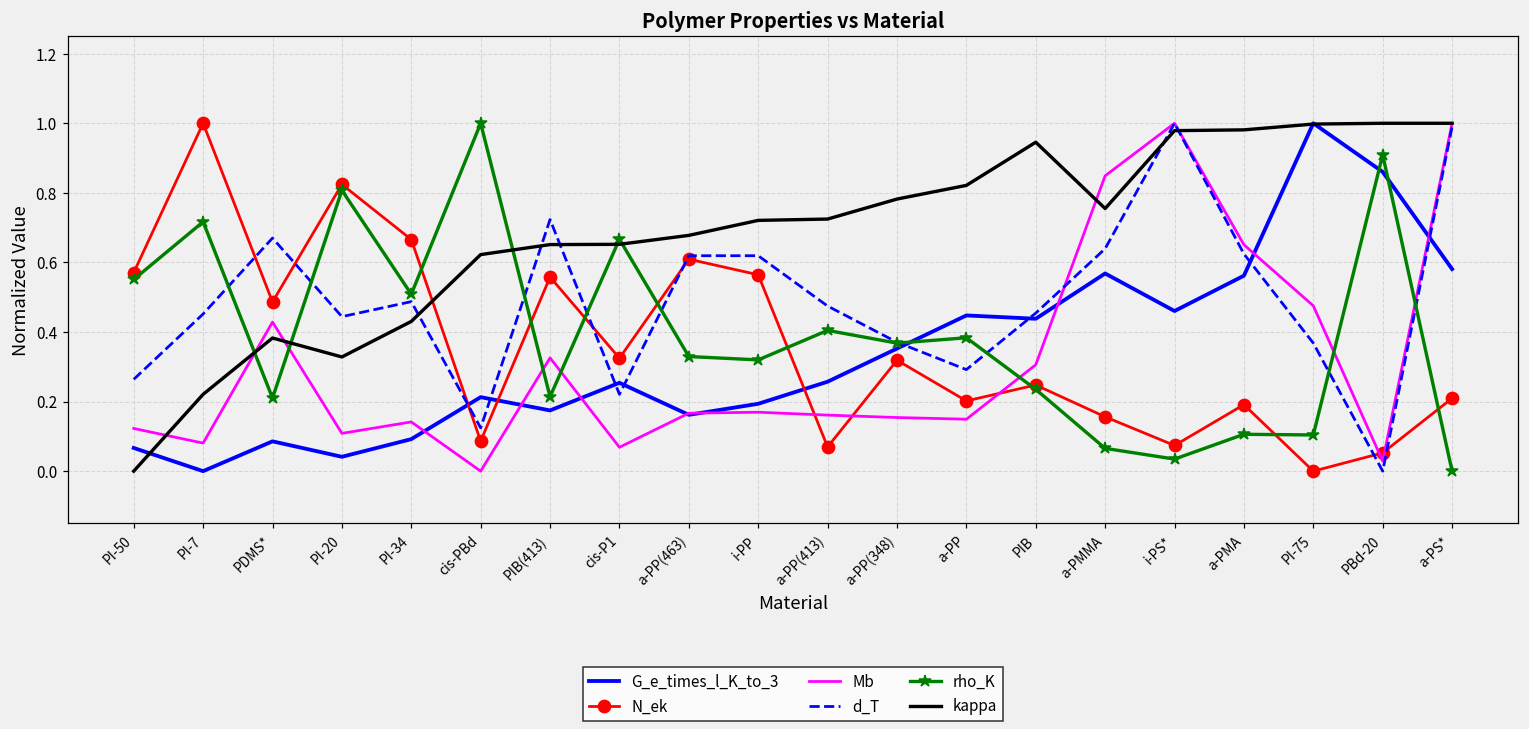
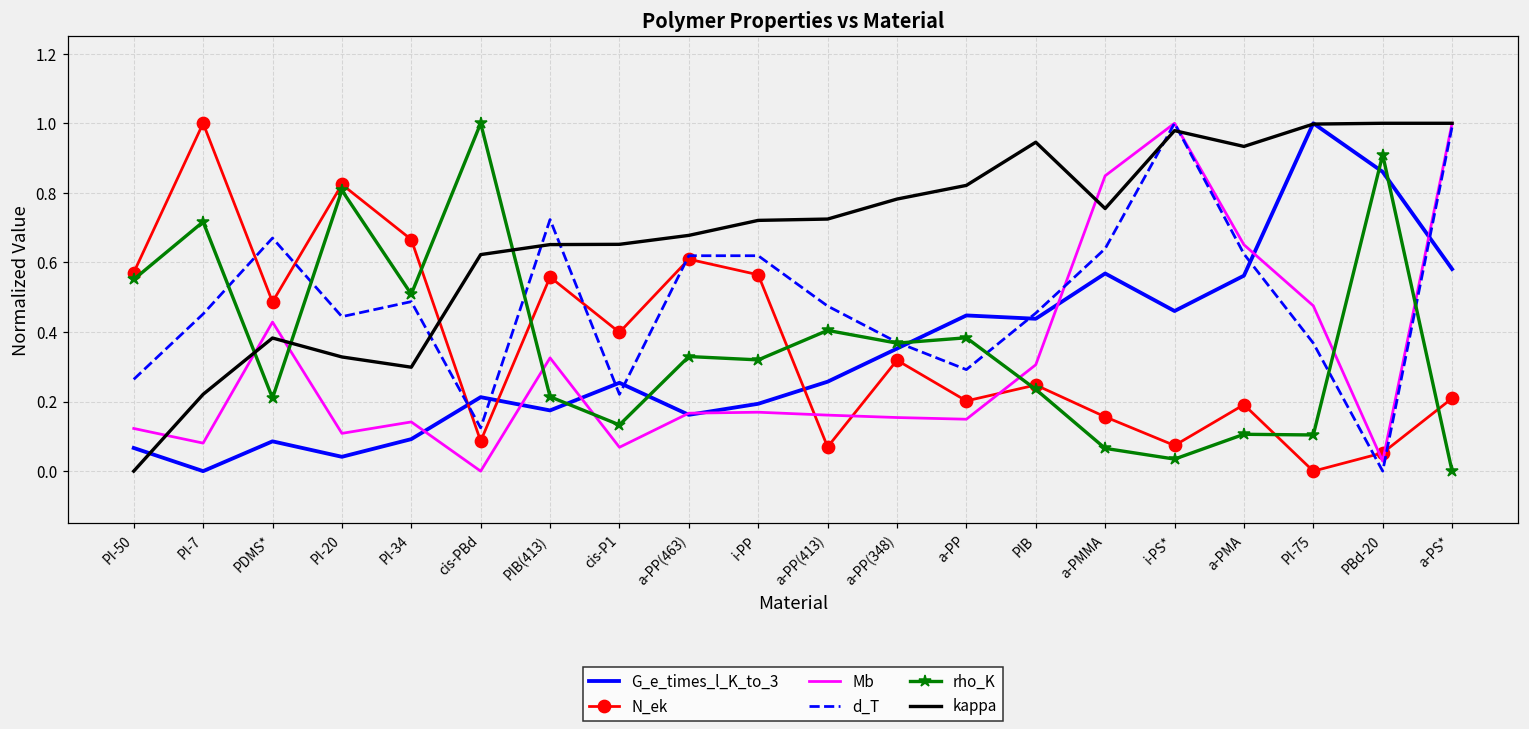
  {
    "N_ek": {
      "PI-50": 0.57,
      "PI-7": 1.00,
      "PDMS*": 0.49,
      "PI-20": 0.82,
      "PI-34": 0.67,
      "cis-PBd": 0.09,
      "PIB(413)": 0.56,
-     "cis-P1": 0.32,
+     "cis-P1": 0.40,
      "a-PP(463)": 0.61,
      "i-PP": 0.56,
      "a-PP(413)": 0.07,
      "a-PP(348)": 0.32,
      "a-PP": 0.20,
      "PIB": 0.25,
      "a-PMMA": 0.16,
      "i-PS*": 0.07,
      "a-PMA": 0.19,
      "PI-75": 0.00,
      "PBd-20": 0.05,
      "a-PS*": 0.21
    },
    "Mb": {
      "PI-50": 0.12,
      "PI-7": 0.08,
      "PDMS*": 0.43,
      "PI-20": 0.11,
      "PI-34": 0.14,
      "cis-PBd": 0.00,
      "PIB(413)": 0.33,
      "cis-P1": 0.07,
      "i-PP": 0.17,
      "a-PP(413)": 0.16,
      "a-PP(348)": 0.15,
      "a-PP": 0.15,
      "PIB": 0.31,
      "a-PMMA": 0.85,
      "a-PMA": 0.65,
      "PI-75": 0.48,
      "PBd-20": 0.03
    },
    "rho_K": {
      "PI-50": 0.55,
      "PI-7": 0.72,
      "PDMS*": 0.21,
      "PI-20": 0.81,
      "PI-34": 0.51,
      "cis-PBd": 1.00,
      "PIB(413)": 0.21,
-     "cis-P1": 0.67,
+     "cis-P1": 0.13,
      "a-PP(463)": 0.33,
      "i-PP": 0.32,
      "a-PP(413)": 0.40,
      "a-PP": 0.38,
      "PIB": 0.24,
      "a-PMMA": 0.07,
      "i-PS*": 0.03,
      "a-PMA": 0.11,
      "PI-75": 0.10,
      "PBd-20": 0.91,
      "a-PS*": 0.00
    },
    "kappa": {
      "PI-50": 0.00,
      "PI-7": 0.22,
      "PDMS*": 0.38,
      "PI-20": 0.33,
-     "PI-34": 0.43,
+     "PI-34": 0.30,
      "cis-PBd": 0.62,
      "PIB(413)": 0.65,
      "cis-P1": 0.65,
      "a-PP(463)": 0.68,
      "i-PP": 0.72,
      "a-PP(413)": 0.72,
      "a-PP(348)": 0.78,
      "a-PP": 0.82,
      "PIB": 0.95,
      "a-PMMA": 0.75,
      "i-PS*": 0.98,
-     "a-PMA": 0.98,
+     "a-PMA": 0.93,
      "PBd-20": 1.00
    }
  }
